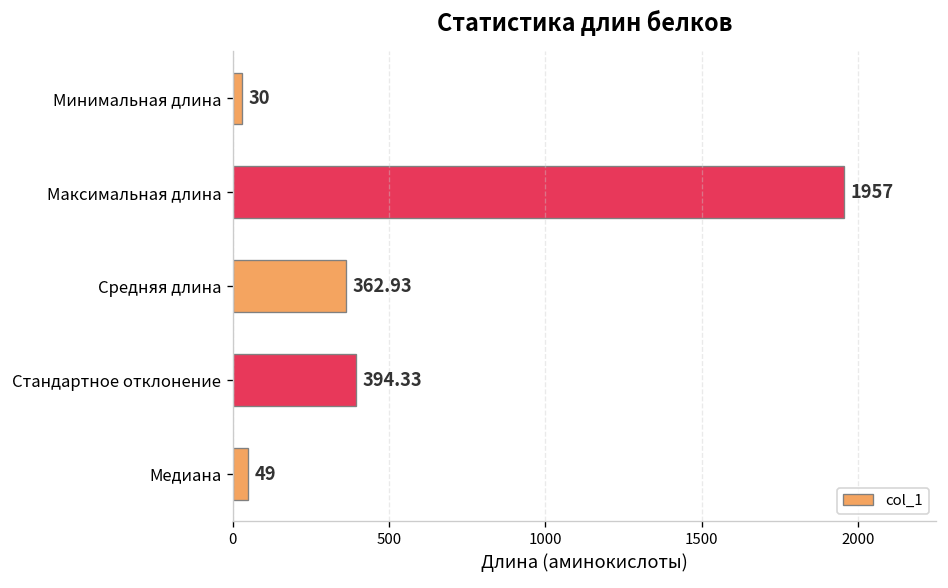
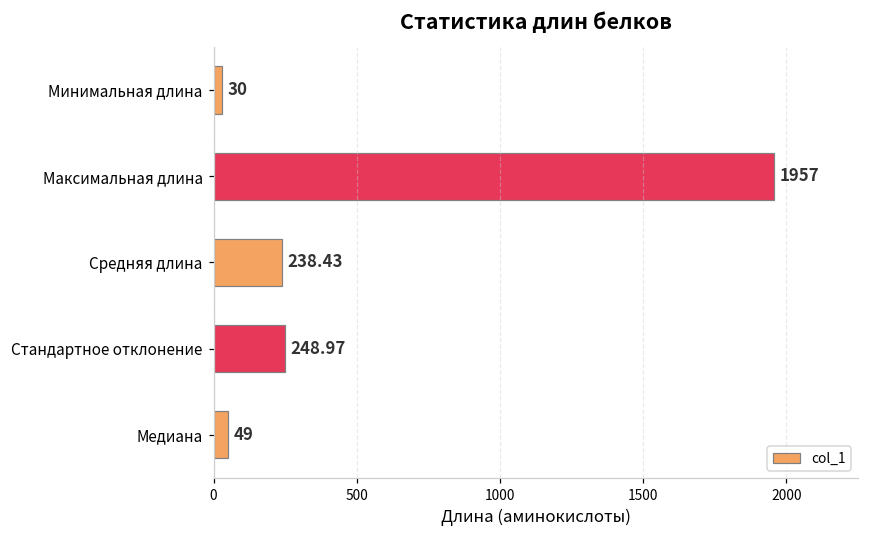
  {
    "Минимальная длина": 30,
    "Максимальная длина": 1957,
-   "Средняя длина": 362.93,
-   "Стандартное отклонение": 394.33,
+   "Средняя длина": 238.43,
+   "Стандартное отклонение": 248.97,
    "Медиана": 49
  }
